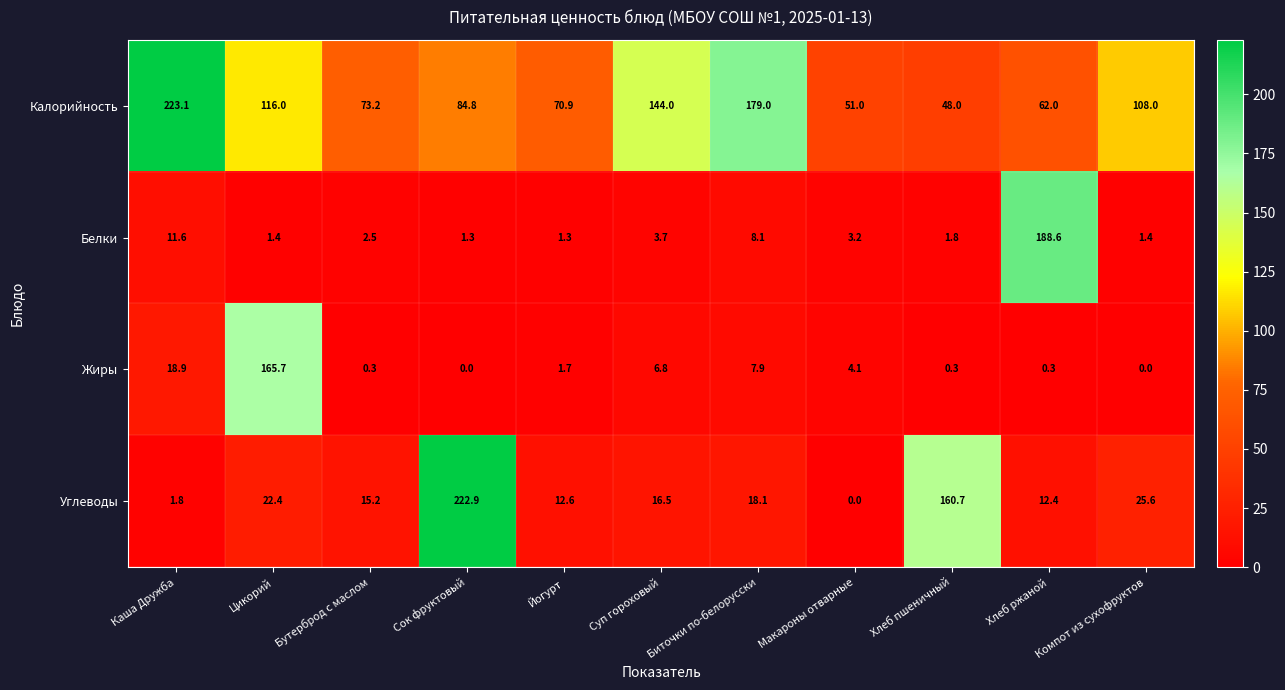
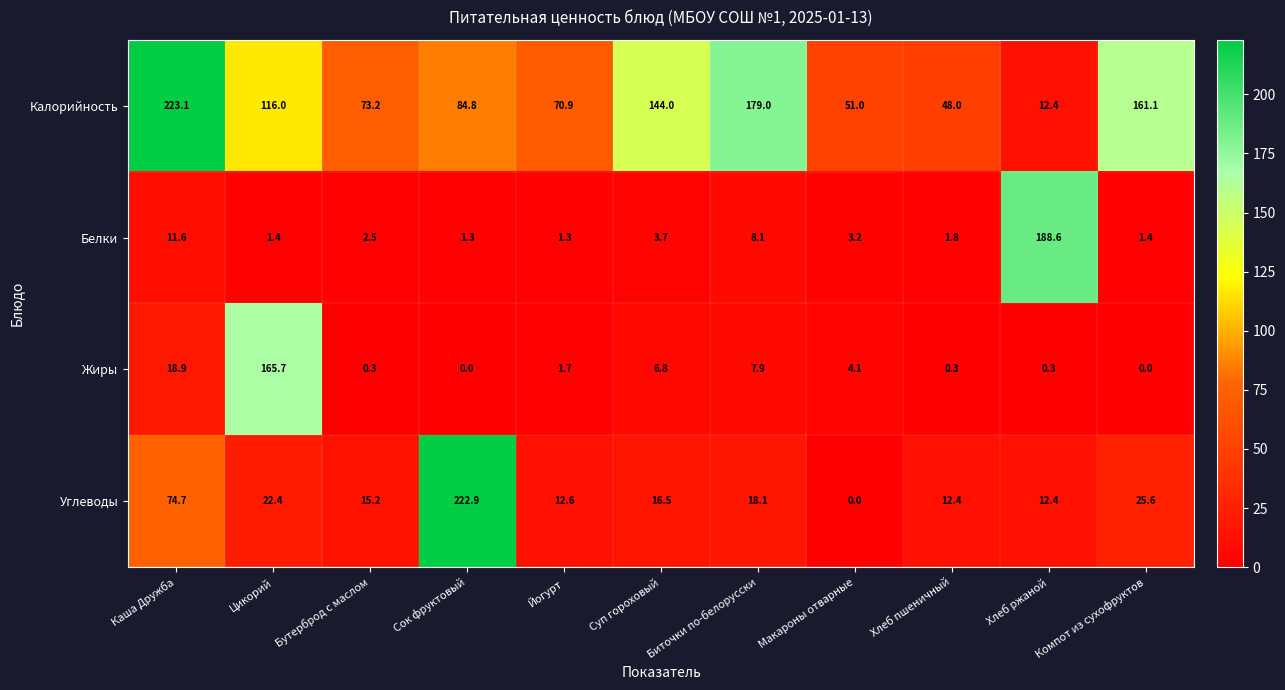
  {
    "Калорийность": {
      "Каша Дружба": 223.1,
      "Цикорий": 116.0,
      "Бутерброд с маслом": 73.2,
      "Сок фруктовый": 84.8,
      "Йогурт": 70.9,
      "Суп гороховый": 144.0,
      "Биточки по-белорусски": 179.0,
      "Макароны отварные": 51.0,
      "Хлеб пшеничный": 48.0,
-     "Хлеб ржаной": 62.0,
-     "Компот из сухофруктов": 108.0
+     "Хлеб ржаной": 12.4,
+     "Компот из сухофруктов": 161.1
    },
    "Белки": {
      "Каша Дружба": 11.6,
      "Цикорий": 1.4,
      "Бутерброд с маслом": 2.5,
      "Сок фруктовый": 1.3,
      "Йогурт": 1.3,
      "Суп гороховый": 3.7,
      "Биточки по-белорусски": 8.1,
      "Макароны отварные": 3.2,
      "Хлеб пшеничный": 1.8,
      "Хлеб ржаной": 188.6,
      "Компот из сухофруктов": 1.4
    },
    "Жиры": {
      "Каша Дружба": 18.9,
      "Цикорий": 165.7,
      "Бутерброд с маслом": 0.3,
      "Сок фруктовый": 0.0,
      "Йогурт": 1.7,
      "Суп гороховый": 6.8,
      "Биточки по-белорусски": 7.9,
      "Макароны отварные": 4.1,
      "Хлеб пшеничный": 0.3,
      "Хлеб ржаной": 0.3,
      "Компот из сухофруктов": 0.0
    },
    "Углеводы": {
-     "Каша Дружба": 1.8,
+     "Каша Дружба": 74.7,
      "Цикорий": 22.4,
      "Бутерброд с маслом": 15.2,
      "Сок фруктовый": 222.9,
      "Йогурт": 12.6,
      "Суп гороховый": 16.5,
      "Биточки по-белорусски": 18.1,
      "Макароны отварные": 0.0,
-     "Хлеб пшеничный": 160.7,
+     "Хлеб пшеничный": 12.4,
      "Хлеб ржаной": 12.4,
      "Компот из сухофруктов": 25.6
    }
  }
